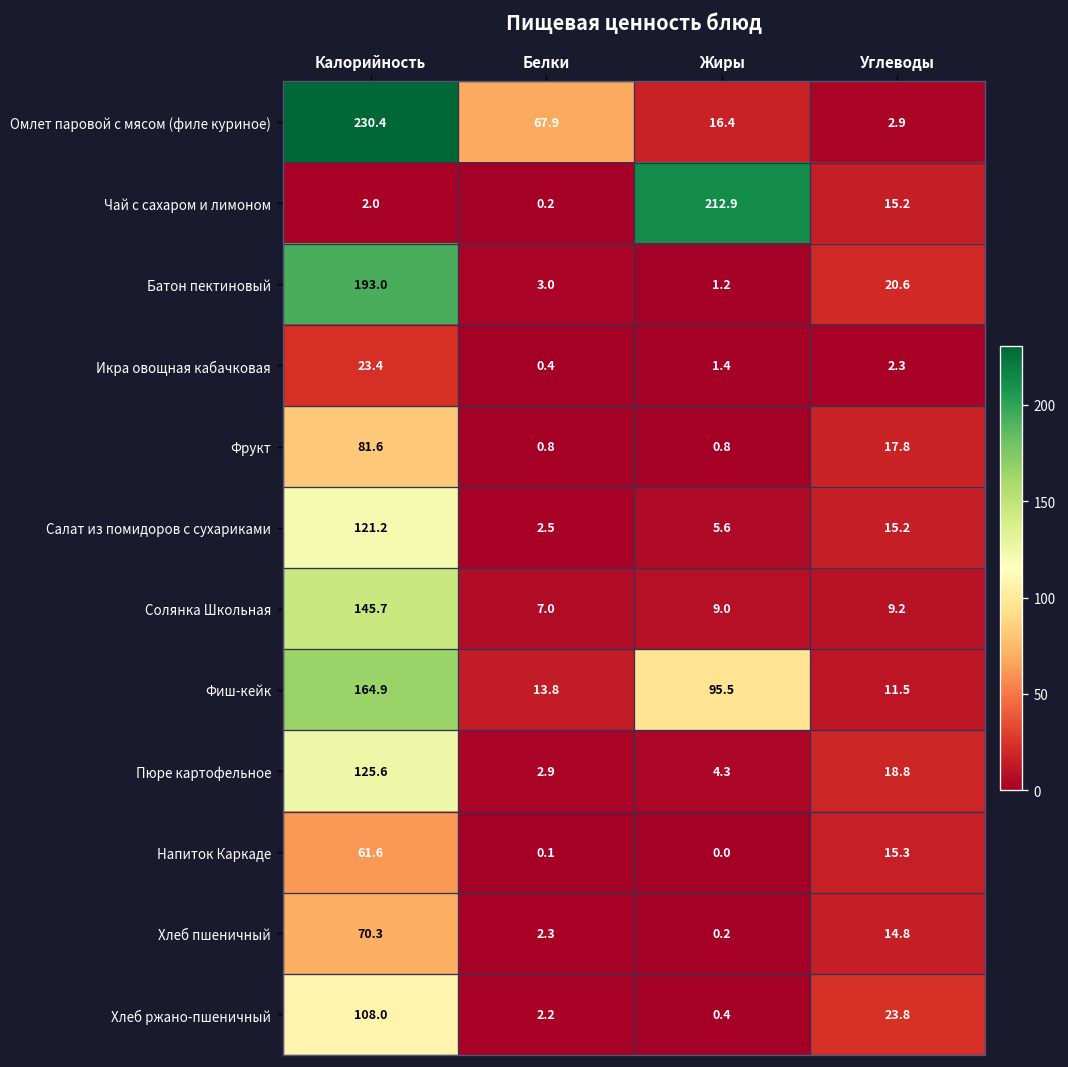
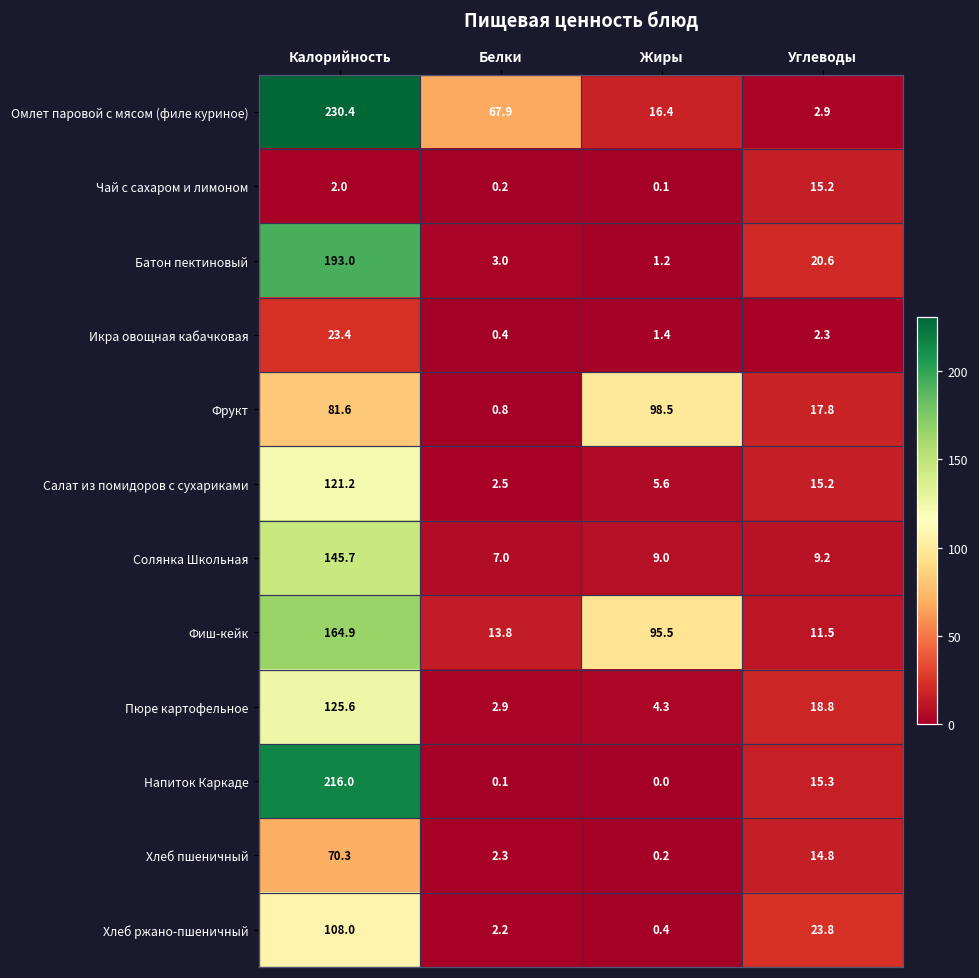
  {
    "Омлет паровой с мясом (филе куриное)": {
      "Калорийность": 230.4,
      "Белки": 67.9,
      "Жиры": 16.4,
      "Углеводы": 2.9
    },
    "Чай с сахаром и лимоном": {
      "Калорийность": 2.0,
      "Белки": 0.2,
-     "Жиры": 212.9,
+     "Жиры": 0.1,
      "Углеводы": 15.2
    },
    "Батон пектиновый": {
      "Калорийность": 193.0,
      "Белки": 3.0,
      "Жиры": 1.2,
      "Углеводы": 20.6
    },
    "Икра овощная кабачковая": {
      "Калорийность": 23.4,
      "Белки": 0.4,
      "Жиры": 1.4,
      "Углеводы": 2.3
    },
    "Фрукт": {
      "Калорийность": 81.6,
      "Белки": 0.8,
-     "Жиры": 0.8,
+     "Жиры": 98.5,
      "Углеводы": 17.8
    },
    "Салат из помидоров с сухариками": {
      "Калорийность": 121.2,
      "Белки": 2.5,
      "Жиры": 5.6,
      "Углеводы": 15.2
    },
    "Солянка Школьная": {
      "Калорийность": 145.7,
      "Белки": 7.0,
      "Жиры": 9.0,
      "Углеводы": 9.2
    },
    "Фиш-кейк": {
      "Калорийность": 164.9,
      "Белки": 13.8,
      "Жиры": 95.5,
      "Углеводы": 11.5
    },
    "Пюре картофельное": {
      "Калорийность": 125.6,
      "Белки": 2.9,
      "Жиры": 4.3,
      "Углеводы": 18.8
    },
    "Напиток Каркаде": {
-     "Калорийность": 61.6,
+     "Калорийность": 216.0,
      "Белки": 0.1,
      "Жиры": 0.0,
      "Углеводы": 15.3
    },
    "Хлеб пшеничный": {
      "Калорийность": 70.3,
      "Белки": 2.3,
      "Жиры": 0.2,
      "Углеводы": 14.8
    },
    "Хлеб ржано-пшеничный": {
      "Калорийность": 108.0,
      "Белки": 2.2,
      "Жиры": 0.4,
      "Углеводы": 23.8
    }
  }
